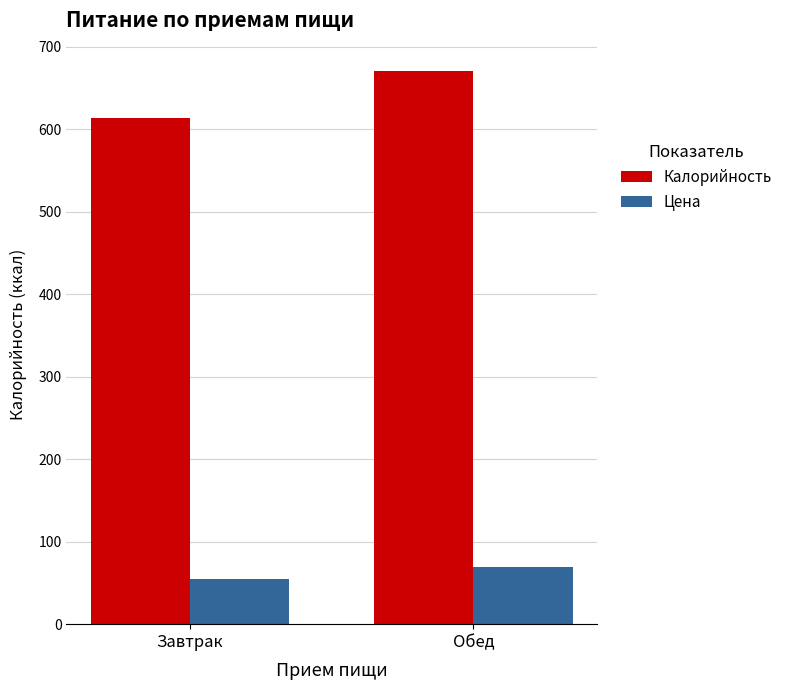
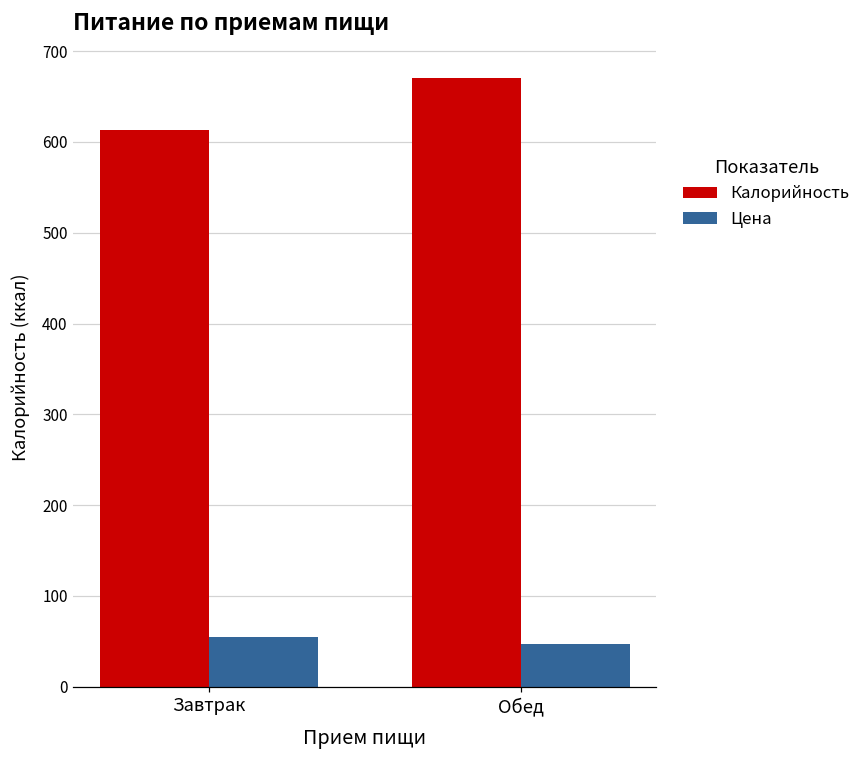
  {
    "Калорийность": {
      "Завтрак": 610,
      "Обед": 670
    },
    "Цена": {
      "Завтрак": 60,
-     "Обед": 70
+     "Обед": 50
    }
  }
